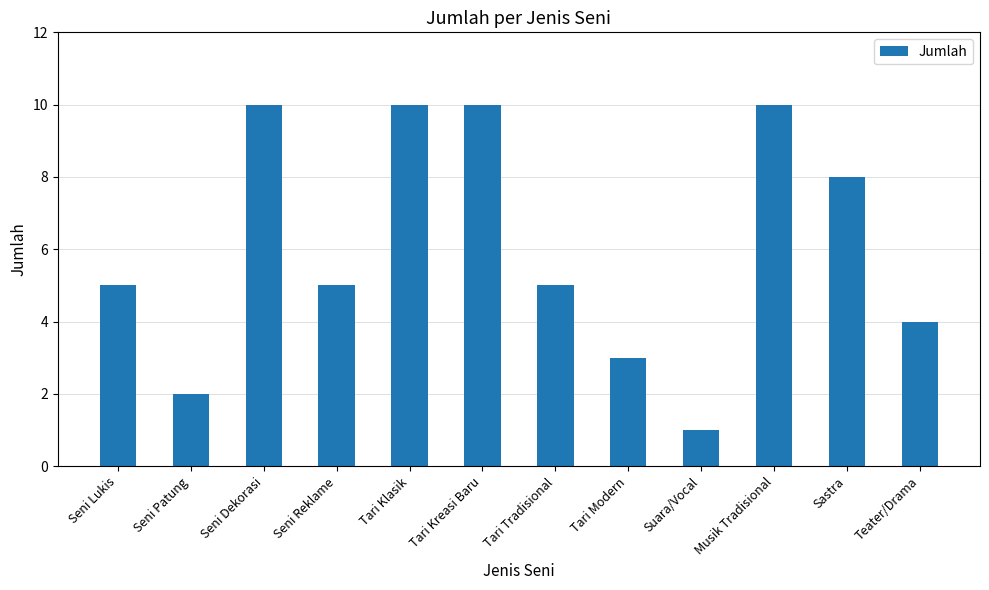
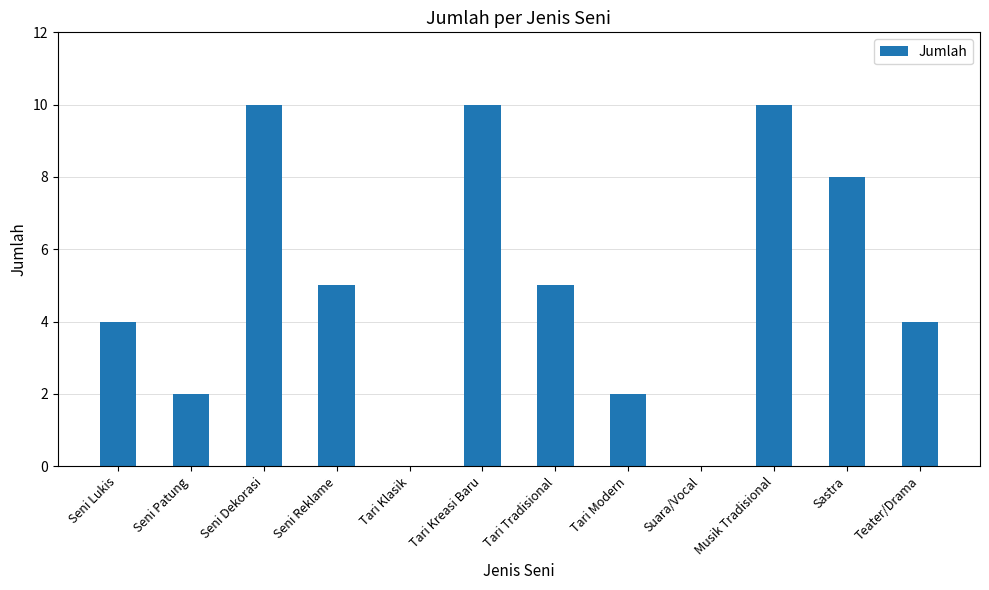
  {
-   "Seni Lukis": 5,
+   "Seni Lukis": 4,
    "Seni Patung": 2,
    "Seni Dekorasi": 10,
    "Seni Reklame": 5,
-   "Tari Klasik": 10,
+   "Tari Klasik": 0,
    "Tari Kreasi Baru": 10,
    "Tari Tradisional": 5,
-   "Tari Modern": 3,
-   "Suara/Vocal": 1,
+   "Tari Modern": 2,
+   "Suara/Vocal": 0,
    "Musik Tradisional": 10,
    "Sastra": 8,
    "Teater/Drama": 4
  }
